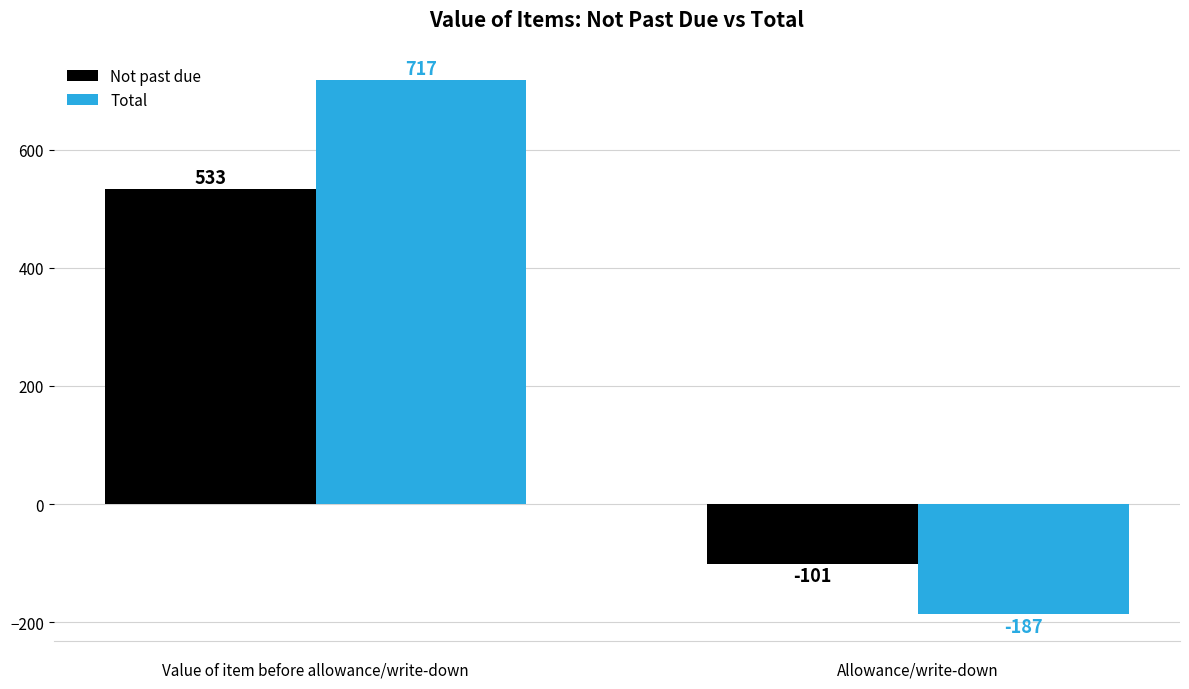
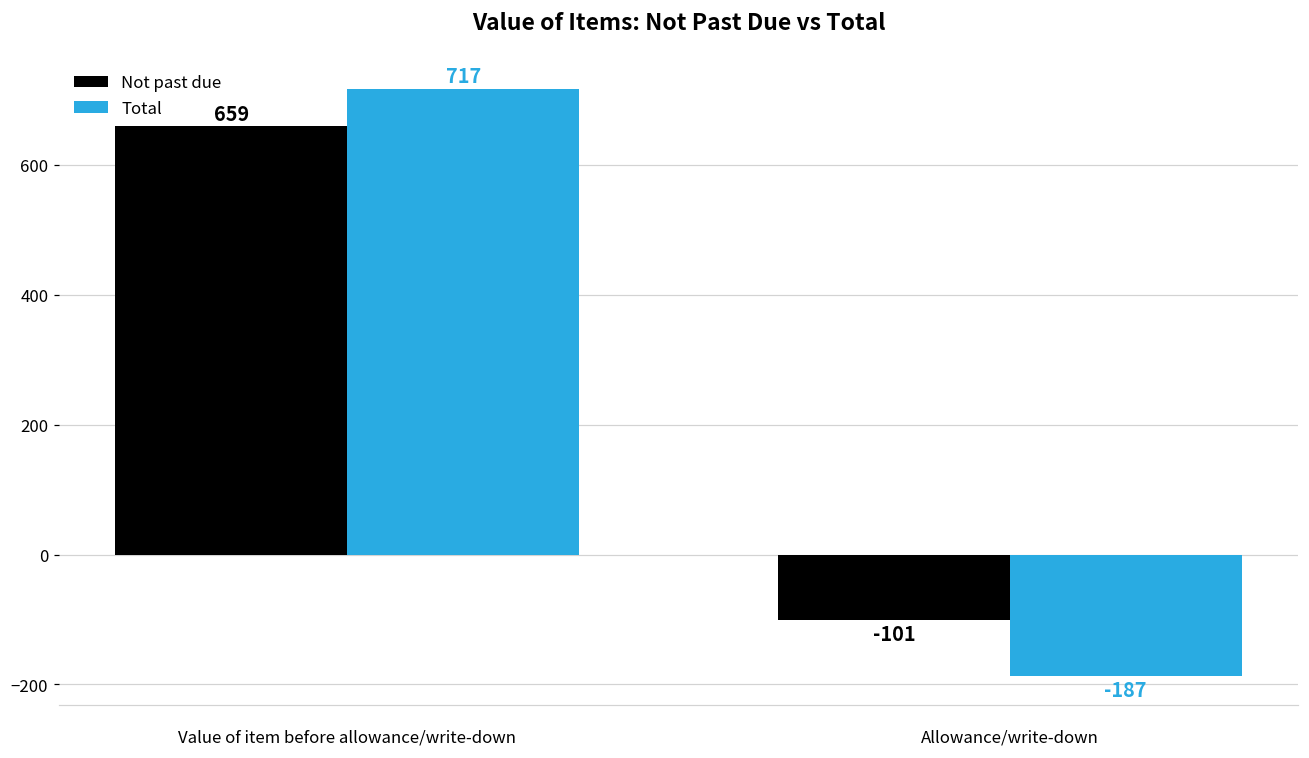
  {
    "Not past due": {
-     "Value of item before allowance/write-down": 533,
+     "Value of item before allowance/write-down": 659,
      "Allowance/write-down": -101
    },
    "Total": {
      "Value of item before allowance/write-down": 717,
      "Allowance/write-down": -187
    }
  }
